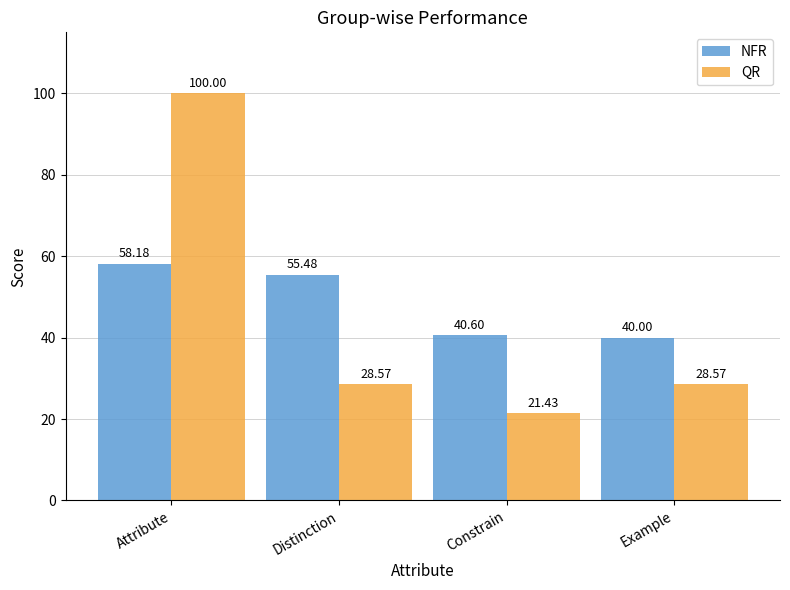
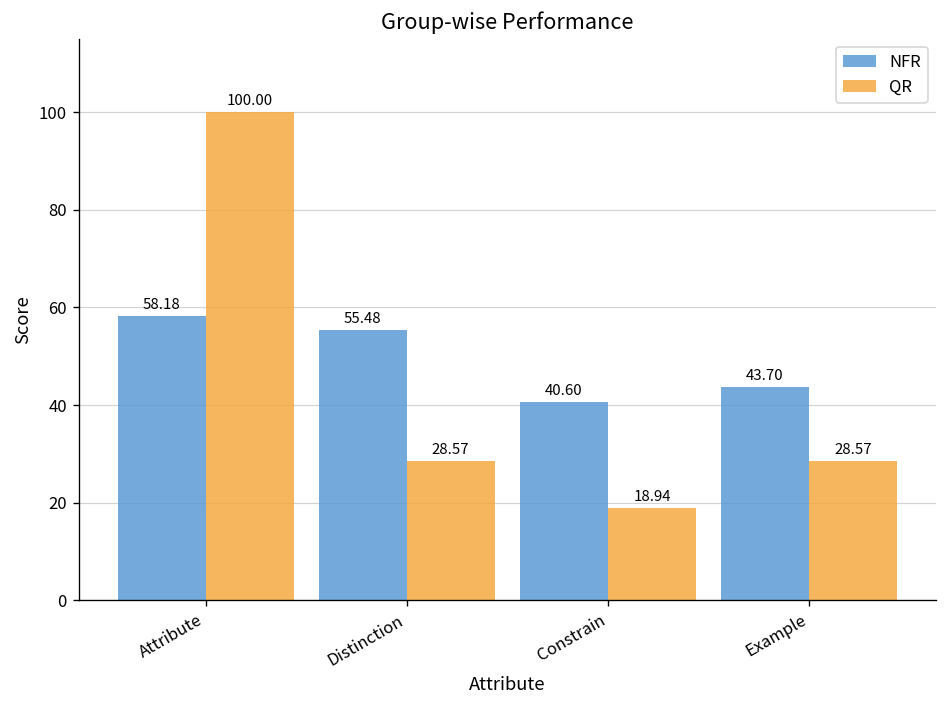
  {
    "NFR": {
      "Attribute": 58.18,
      "Distinction": 55.48,
      "Constrain": 40.60,
-     "Example": 40.00
+     "Example": 43.70
    },
    "QR": {
      "Attribute": 100.00,
      "Distinction": 28.57,
-     "Constrain": 21.43,
+     "Constrain": 18.94,
      "Example": 28.57
    }
  }
